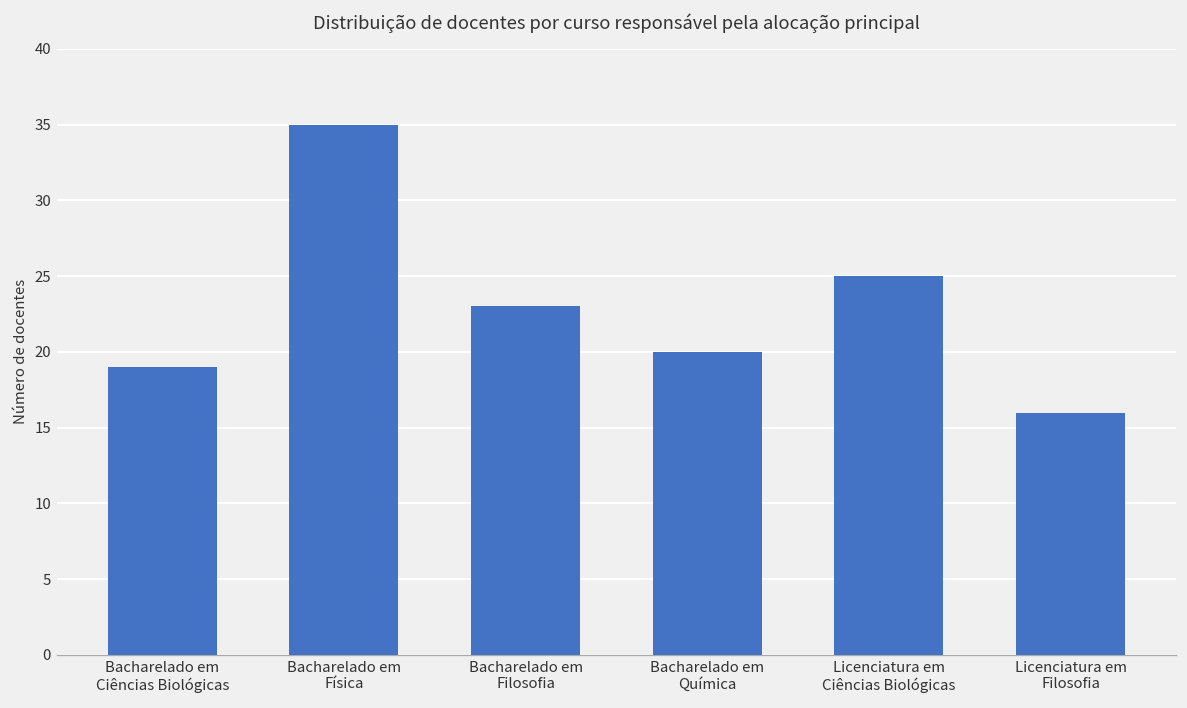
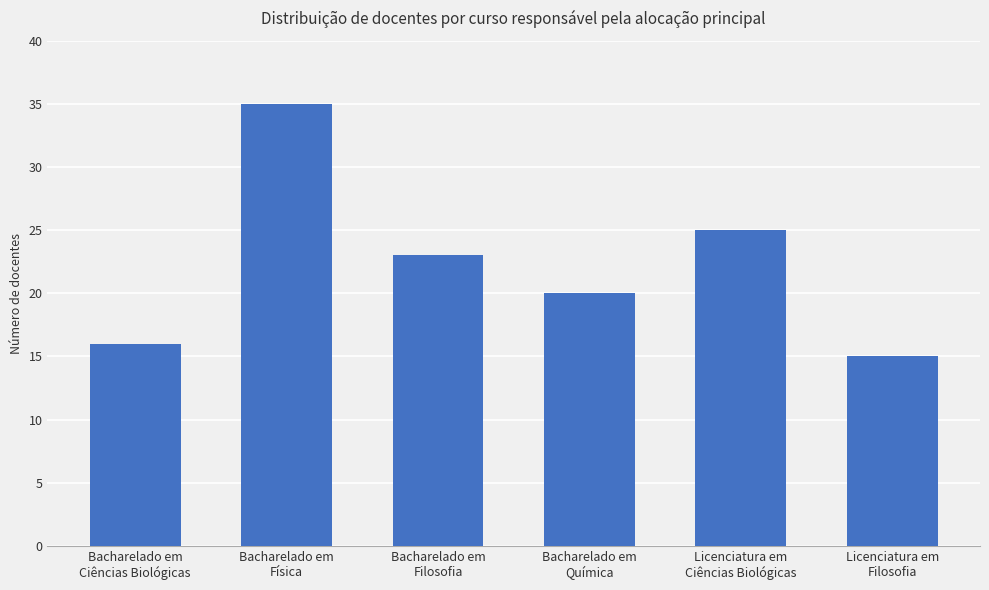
  {
-   "Bacharelado em Ciências Biológicas": 19,
+   "Bacharelado em Ciências Biológicas": 16,
    "Bacharelado em Física": 35,
    "Bacharelado em Filosofia": 23,
    "Bacharelado em Química": 20,
    "Licenciatura em Ciências Biológicas": 25,
-   "Licenciatura em Filosofia": 16
+   "Licenciatura em Filosofia": 15
  }
